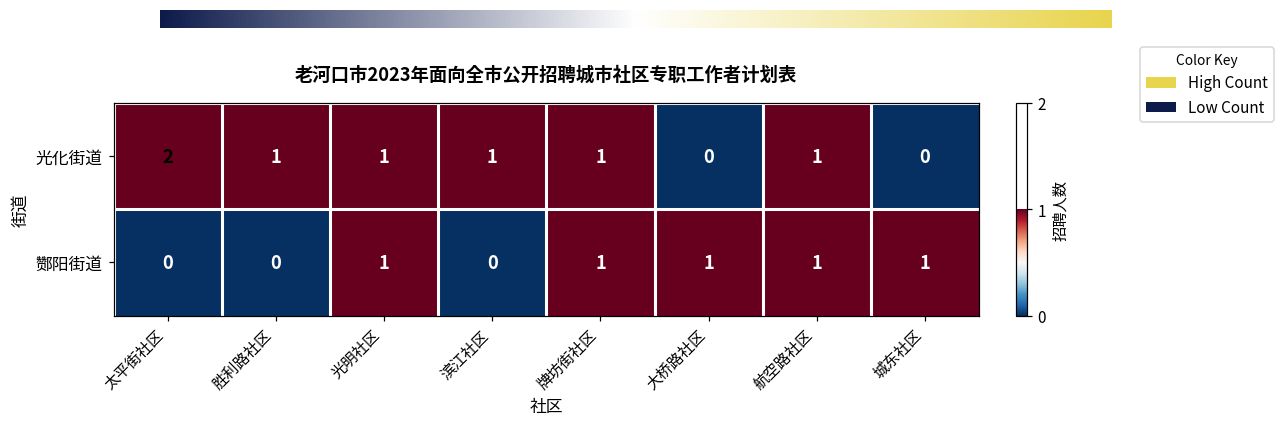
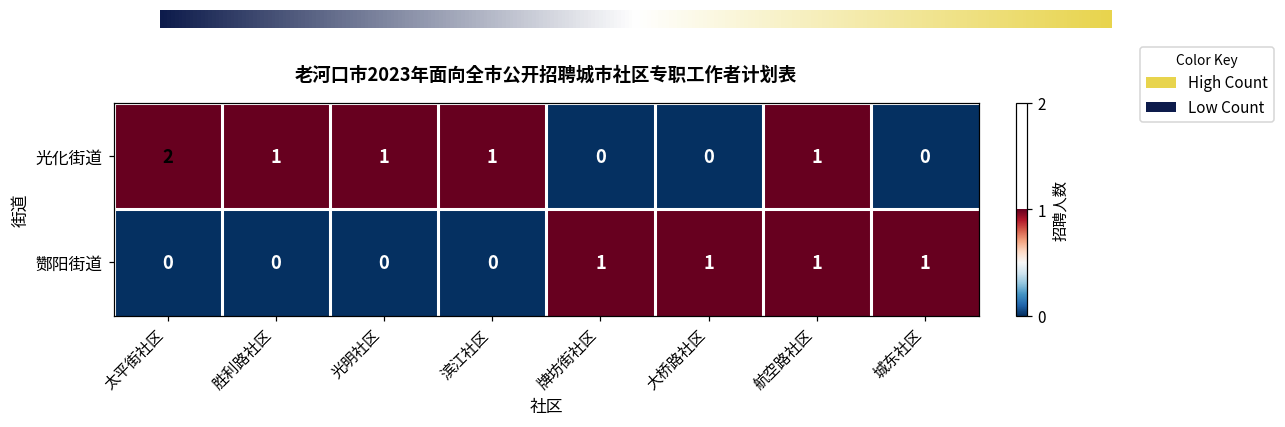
  {
    "光化街道": {
      "太平街社区": 2,
      "胜利路社区": 1,
      "光明社区": 1,
      "滨江社区": 1,
-     "牌坊街社区": 1,
+     "牌坊街社区": 0,
      "大桥路社区": 0,
      "航空路社区": 1,
      "城东社区": 0
    },
    "酂阳街道": {
      "太平街社区": 0,
      "胜利路社区": 0,
-     "光明社区": 1,
+     "光明社区": 0,
      "滨江社区": 0,
      "牌坊街社区": 1,
      "大桥路社区": 1,
      "航空路社区": 1,
      "城东社区": 1
    }
  }
